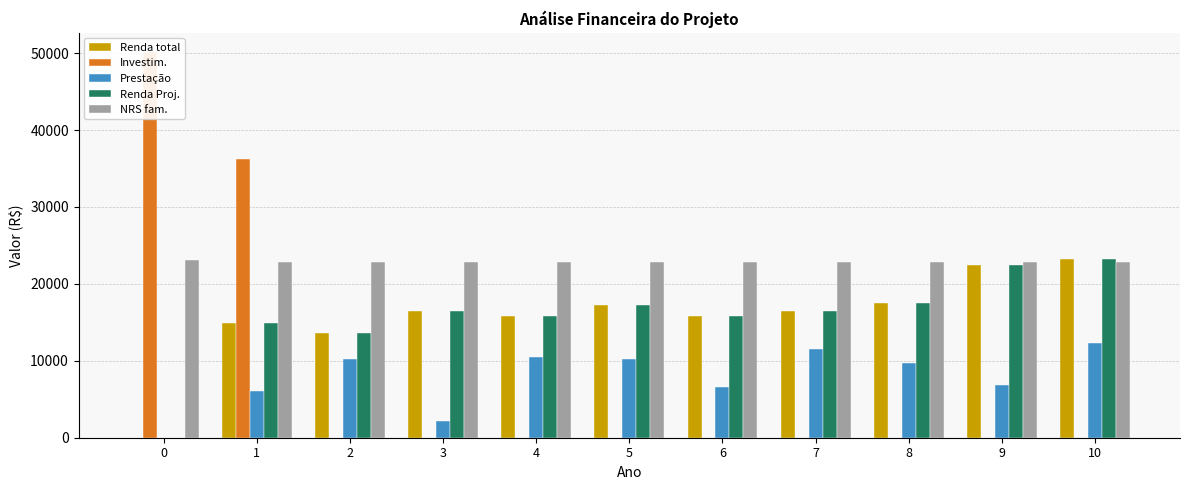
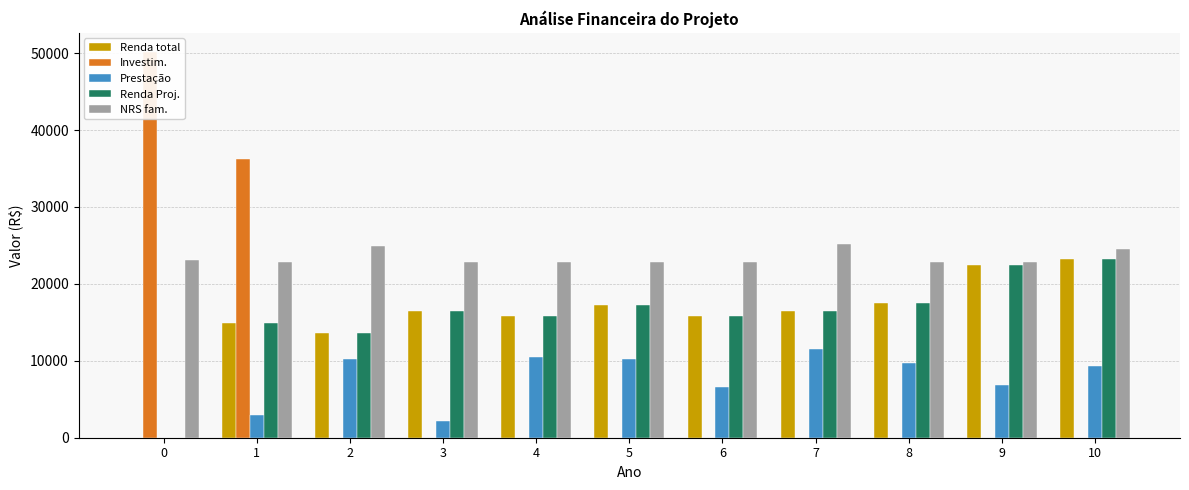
  {
    "Prestação": {
      "0": 0,
-     "1": 6000,
+     "1": 3000,
      "2": 10000,
      "3": 2000,
      "4": 10000,
      "5": 10000,
      "6": 7000,
      "7": 11000,
      "8": 10000,
      "9": 7000,
-     "10": 12000
+     "10": 9000
    },
    "Renda Proj.": {
      "0": 0,
      "1": 15000,
      "2": 14000,
      "3": 16000,
      "4": 16000,
      "5": 17000,
      "6": 16000,
      "7": 17000,
      "8": 17000,
      "9": 22000,
      "10": 23000
    },
    "NRS fam.": {
      "0": 23000,
      "1": 23000,
-     "2": 23000,
+     "2": 25000,
      "3": 23000,
      "4": 23000,
      "5": 23000,
      "6": 23000,
-     "7": 23000,
+     "7": 25000,
      "8": 23000,
      "9": 23000,
-     "10": 23000
+     "10": 25000
    }
  }
